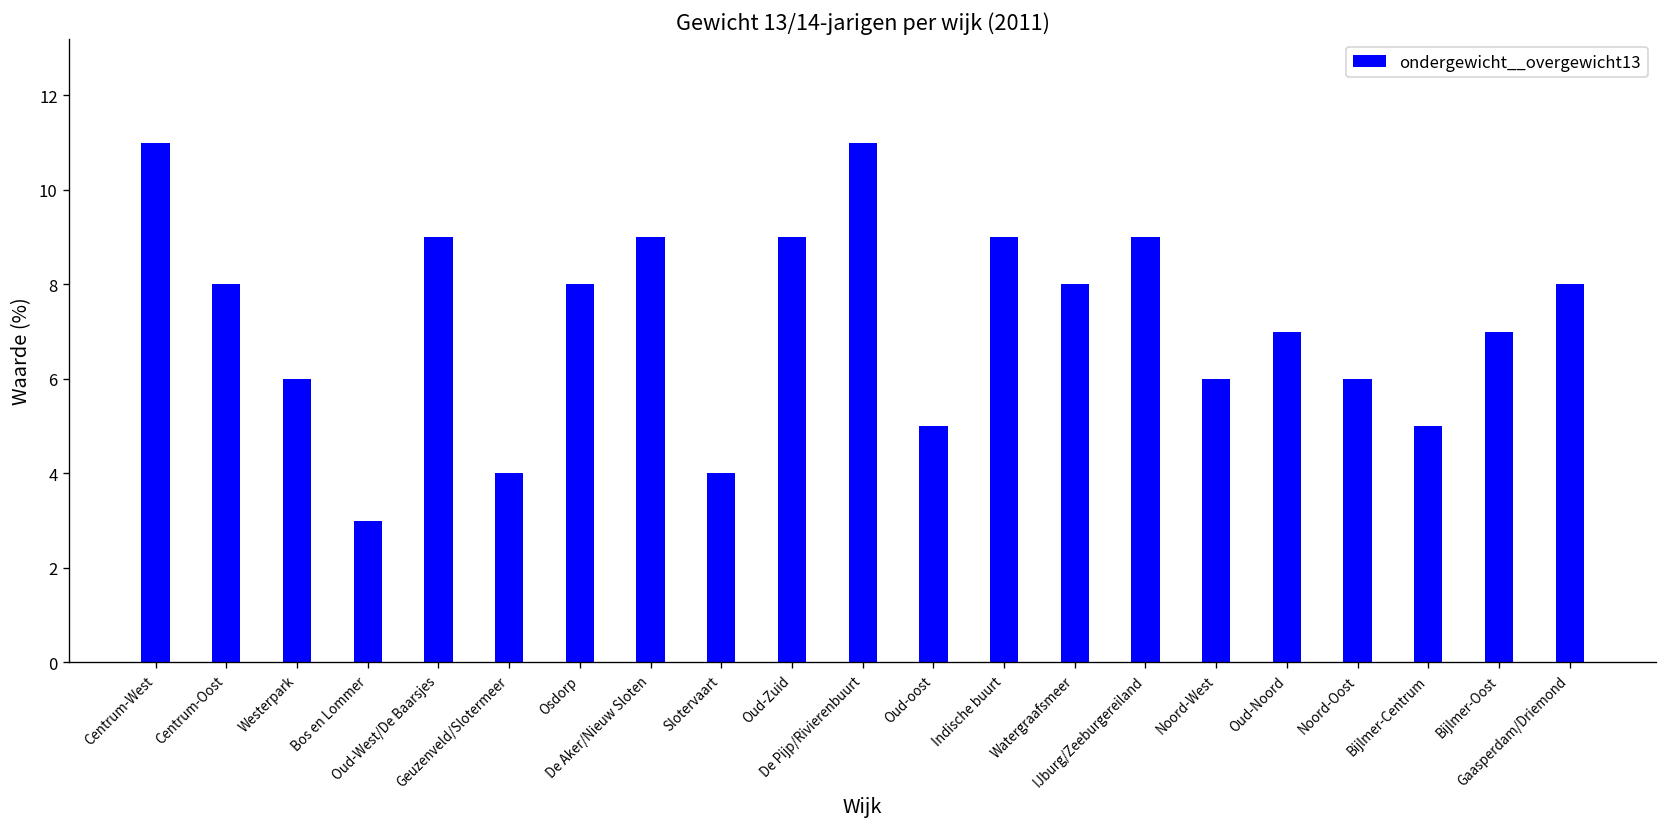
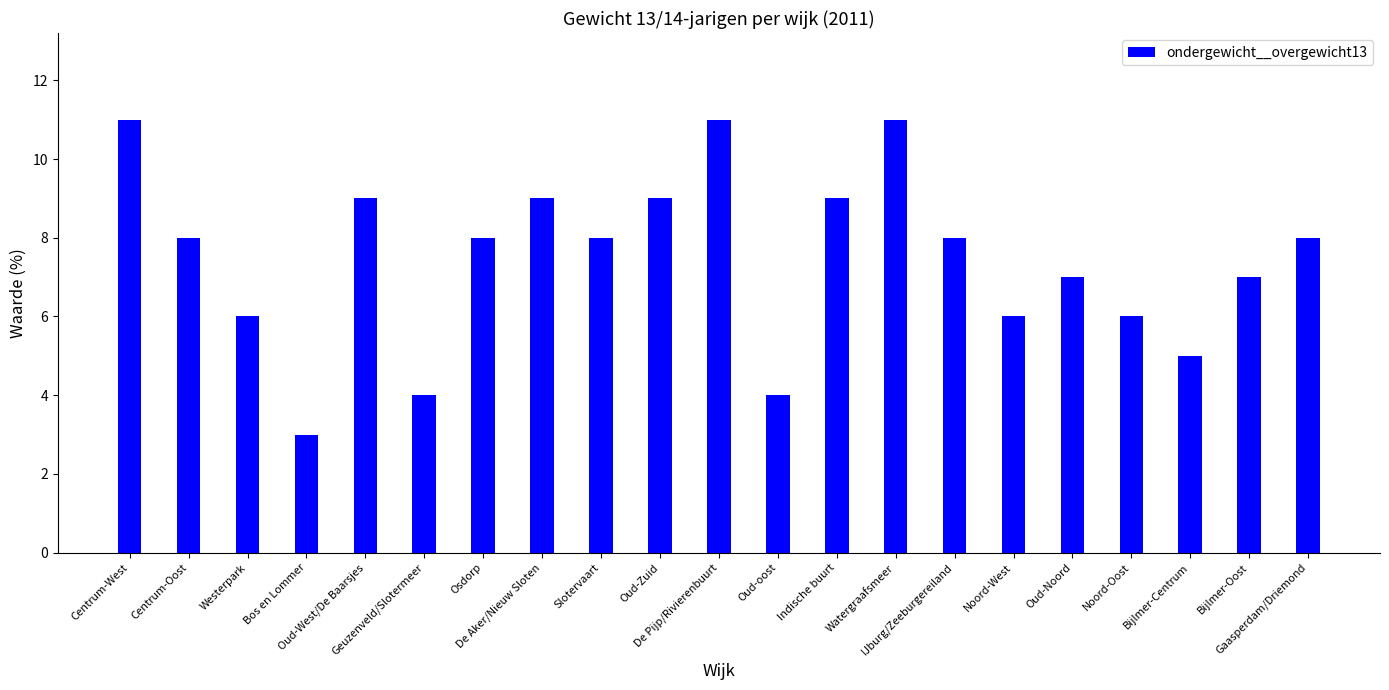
  {
    "Centrum-West": 11,
    "Centrum-Oost": 8,
    "Westerpark": 6,
    "Bos en Lommer": 3,
    "Oud-West/De Baarsjes": 9,
    "Geuzenveld/Slotermeer": 4,
    "Osdorp": 8,
    "De Aker/Nieuw Sloten": 9,
-   "Slotervaart": 4,
+   "Slotervaart": 8,
    "Oud-Zuid": 9,
    "De Pijp/Rivierenbuurt": 11,
-   "Oud-oost": 5,
+   "Oud-oost": 4,
    "Indische buurt": 9,
-   "Watergraafsmeer": 8,
-   "IJburg/Zeeburgereiland": 9,
+   "Watergraafsmeer": 11,
+   "IJburg/Zeeburgereiland": 8,
    "Noord-West": 6,
    "Oud-Noord": 7,
    "Noord-Oost": 6,
    "Bijlmer-Centrum": 5,
    "Bijlmer-Oost": 7,
    "Gaasperdam/Driemond": 8
  }
